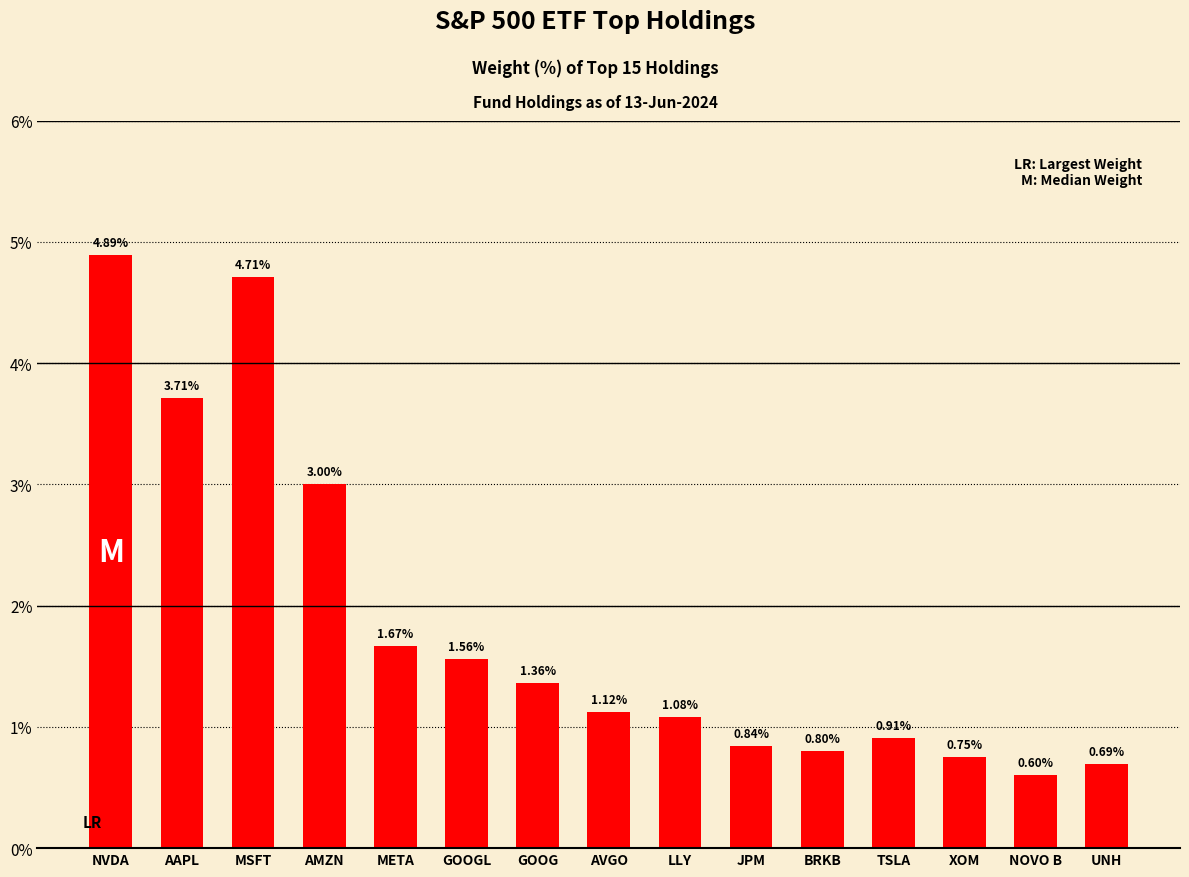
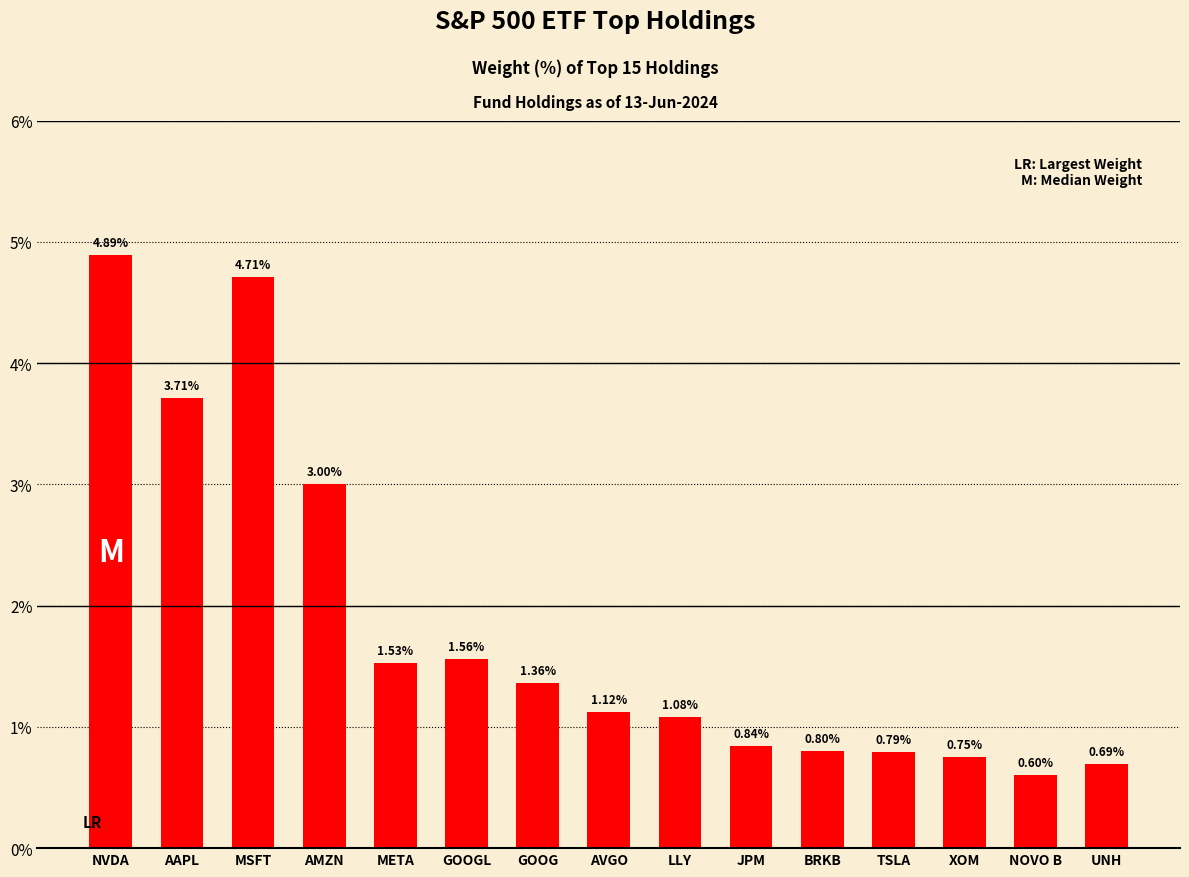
  {
    "NVDA": "4.89%",
    "AAPL": "3.71%",
    "MSFT": "4.71%",
    "AMZN": "3.00%",
-   "META": "1.67%",
+   "META": "1.53%",
    "GOOGL": "1.56%",
    "GOOG": "1.36%",
    "AVGO": "1.12%",
    "LLY": "1.08%",
    "JPM": "0.84%",
    "BRKB": "0.80%",
-   "TSLA": "0.91%",
+   "TSLA": "0.79%",
    "XOM": "0.75%",
    "NOVO B": "0.60%",
    "UNH": "0.69%"
  }
